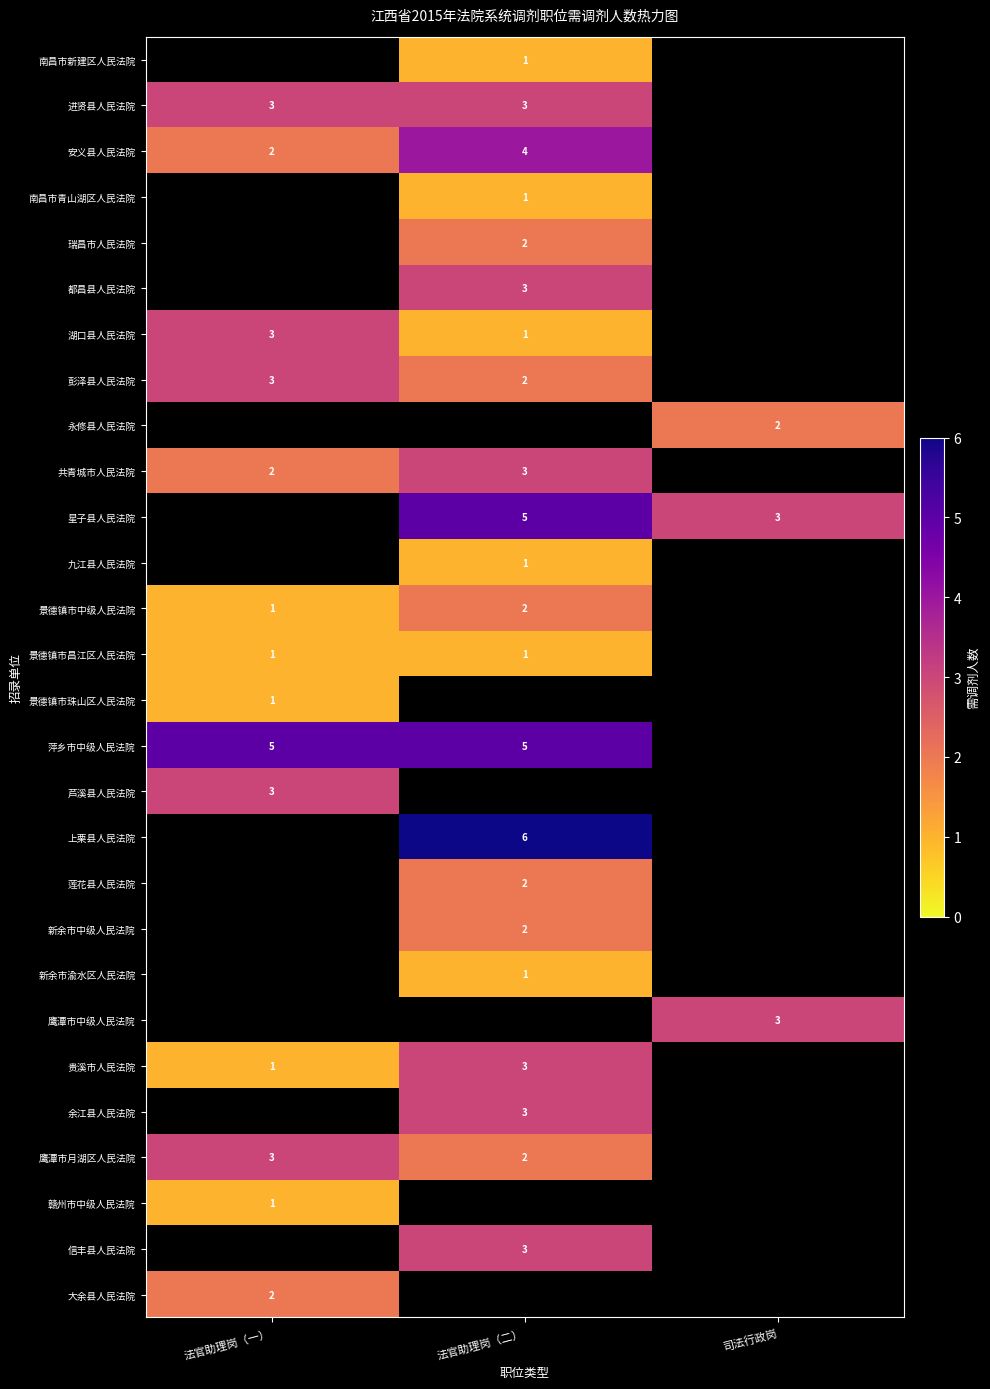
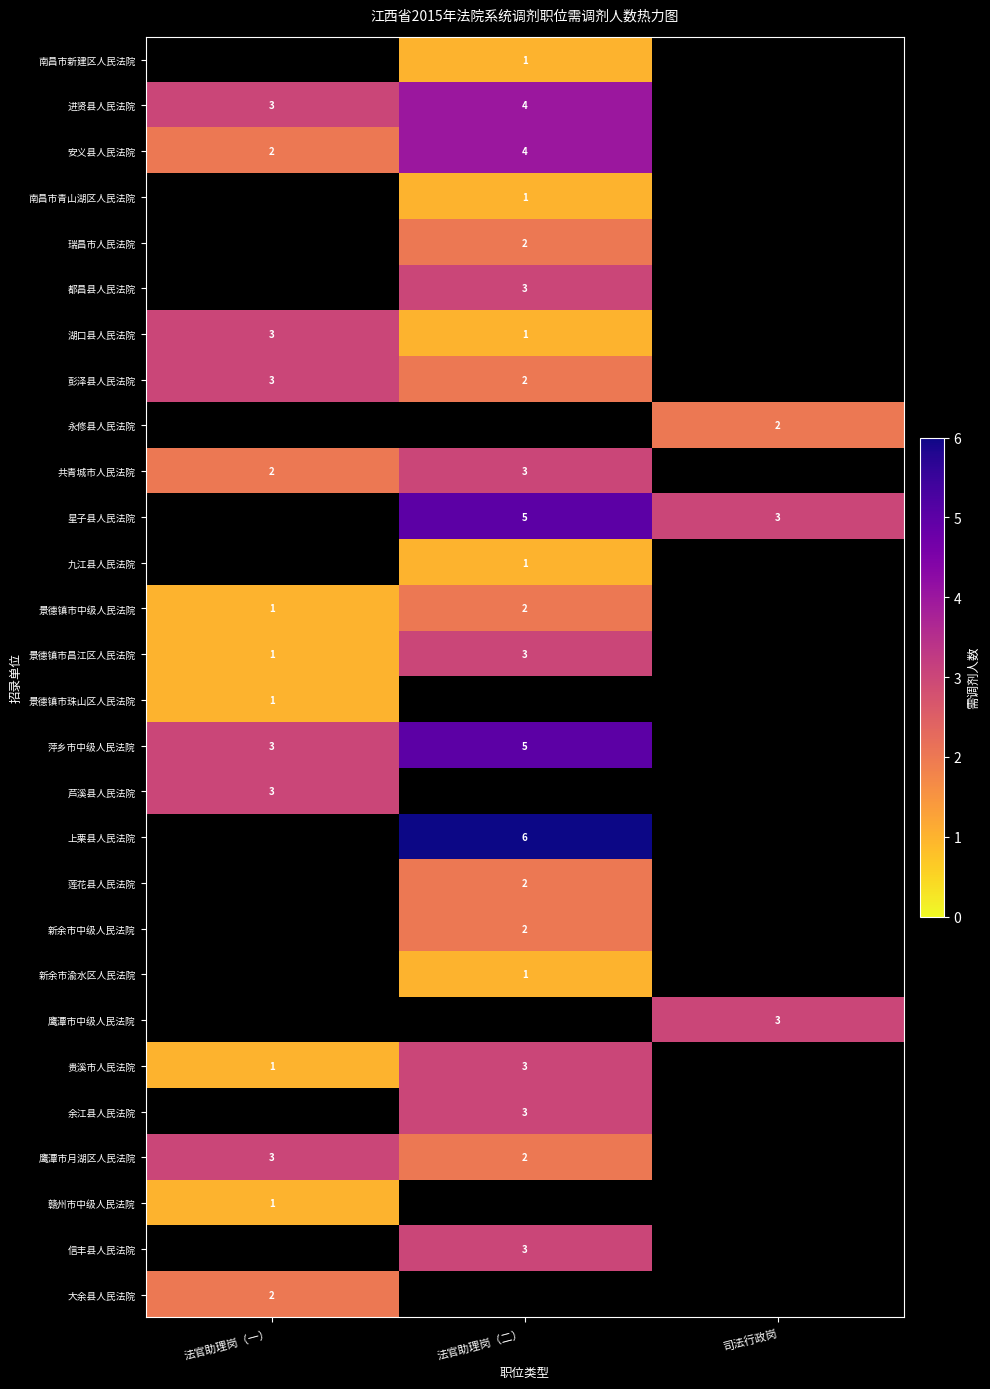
  {
    "南昌市新建区人民法院": {
      "法官助理岗（二）": 1
    },
    "进贤县人民法院": {
      "法官助理岗（一）": 3,
-     "法官助理岗（二）": 3
+     "法官助理岗（二）": 4
    },
    "安义县人民法院": {
      "法官助理岗（一）": 2,
      "法官助理岗（二）": 4
    },
    "南昌市青山湖区人民法院": {
      "法官助理岗（二）": 1
    },
    "瑞昌市人民法院": {
      "法官助理岗（二）": 2
    },
    "都昌县人民法院": {
      "法官助理岗（二）": 3
    },
    "湖口县人民法院": {
      "法官助理岗（一）": 3,
      "法官助理岗（二）": 1
    },
    "彭泽县人民法院": {
      "法官助理岗（一）": 3,
      "法官助理岗（二）": 2
    },
    "永修县人民法院": {
      "司法行政岗": 2
    },
    "共青城市人民法院": {
      "法官助理岗（一）": 2,
      "法官助理岗（二）": 3
    },
    "星子县人民法院": {
      "法官助理岗（二）": 5,
      "司法行政岗": 3
    },
    "九江县人民法院": {
      "法官助理岗（二）": 1
    },
    "景德镇市中级人民法院": {
      "法官助理岗（一）": 1,
      "法官助理岗（二）": 2
    },
    "景德镇市昌江区人民法院": {
      "法官助理岗（一）": 1,
-     "法官助理岗（二）": 1
+     "法官助理岗（二）": 3
    },
    "景德镇市珠山区人民法院": {
      "法官助理岗（一）": 1
    },
    "萍乡市中级人民法院": {
-     "法官助理岗（一）": 5,
+     "法官助理岗（一）": 3,
      "法官助理岗（二）": 5
    },
    "芦溪县人民法院": {
      "法官助理岗（一）": 3
    },
    "上栗县人民法院": {
      "法官助理岗（二）": 6
    },
    "莲花县人民法院": {
      "法官助理岗（二）": 2
    },
    "新余市中级人民法院": {
      "法官助理岗（二）": 2
    },
    "新余市渝水区人民法院": {
      "法官助理岗（二）": 1
    },
    "鹰潭市中级人民法院": {
      "司法行政岗": 3
    },
    "贵溪市人民法院": {
      "法官助理岗（一）": 1,
      "法官助理岗（二）": 3
    },
    "余江县人民法院": {
      "法官助理岗（二）": 3
    },
    "鹰潭市月湖区人民法院": {
      "法官助理岗（一）": 3,
      "法官助理岗（二）": 2
    },
    "赣州市中级人民法院": {
      "法官助理岗（一）": 1
    },
    "信丰县人民法院": {
      "法官助理岗（二）": 3
    },
    "大余县人民法院": {
      "法官助理岗（一）": 2
    }
  }
